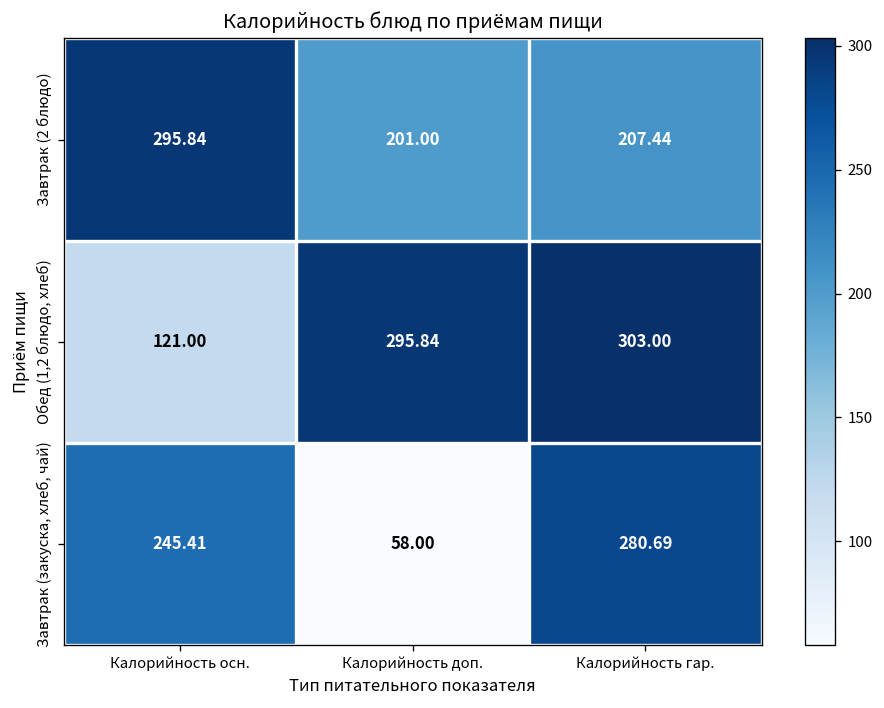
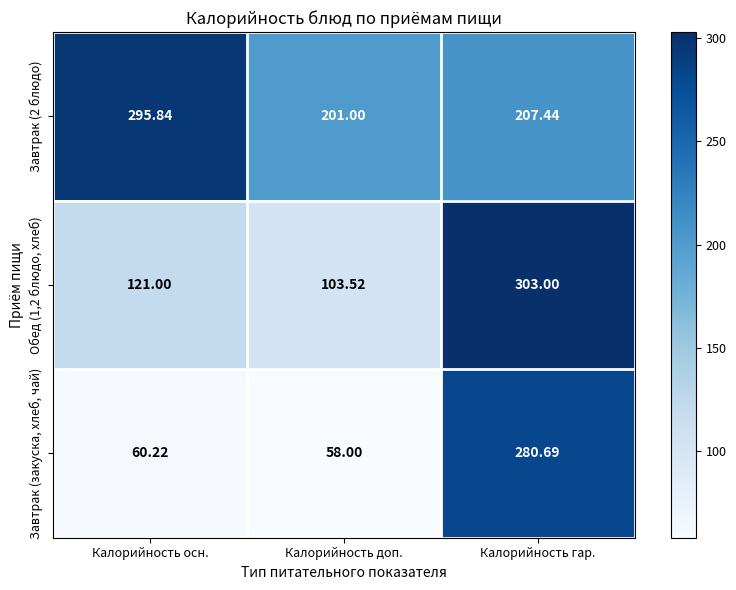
  {
    "Завтрак (2 блюдо)": {
      "Калорийность осн.": 295.84,
      "Калорийность доп.": 201.00,
      "Калорийность гар.": 207.44
    },
    "Обед (1,2 блюдо, хлеб)": {
      "Калорийность осн.": 121.00,
-     "Калорийность доп.": 295.84,
+     "Калорийность доп.": 103.52,
      "Калорийность гар.": 303.00
    },
    "Завтрак (закуска, хлеб, чай)": {
-     "Калорийность осн.": 245.41,
+     "Калорийность осн.": 60.22,
      "Калорийность доп.": 58.00,
      "Калорийность гар.": 280.69
    }
  }
